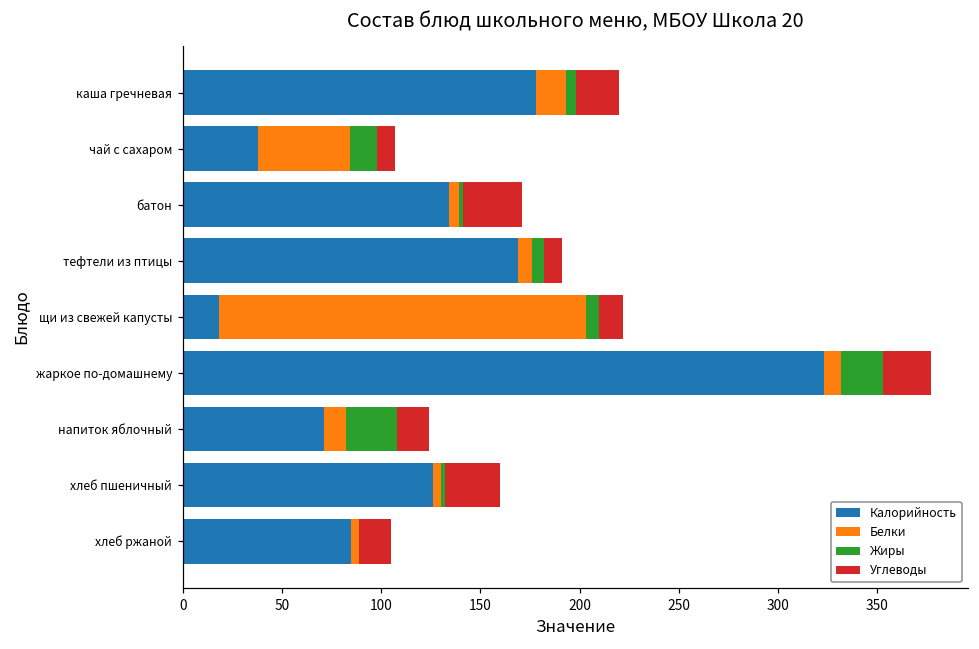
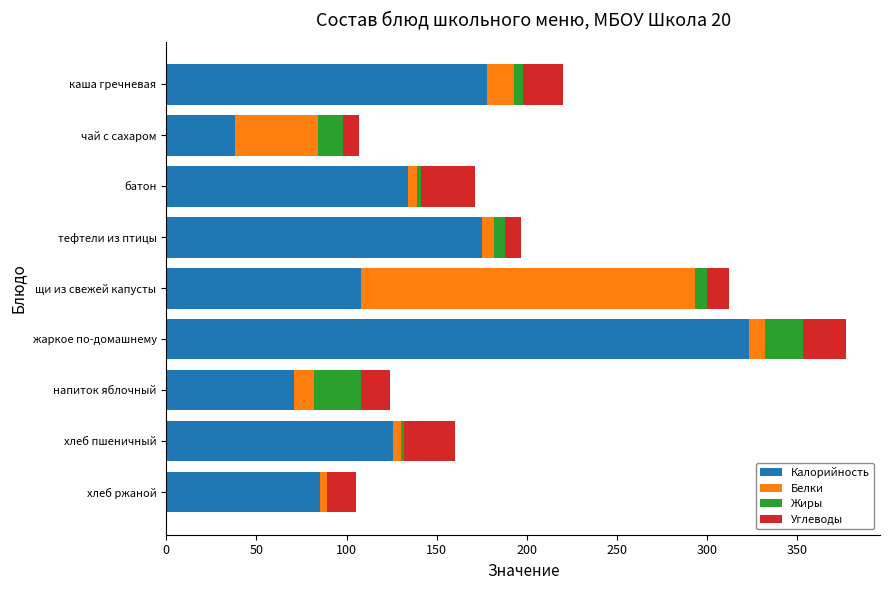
  {
    "Калорийность": {
      "каша гречневая": 178,
      "чай с сахаром": 38,
      "батон": 134,
-     "тефтели из птицы": 169,
-     "щи из свежей капусты": 18,
+     "тефтели из птицы": 175,
+     "щи из свежей капусты": 108,
      "жаркое по-домашнему": 323,
      "напиток яблочный": 71,
      "хлеб пшеничный": 126,
      "хлеб ржаной": 85
    },
    "Белки": {
      "каша гречневая": 15,
      "чай с сахаром": 46,
      "батон": 5,
      "тефтели из птицы": 7,
      "щи из свежей капусты": 185,
      "жаркое по-домашнему": 9,
      "напиток яблочный": 11,
      "хлеб пшеничный": 4,
      "хлеб ржаной": 4
    },
    "Жиры": {
      "каша гречневая": 5,
      "чай с сахаром": 14,
      "батон": 2,
      "тефтели из птицы": 6,
      "щи из свежей капусты": 7,
      "жаркое по-домашнему": 21,
      "напиток яблочный": 26,
      "хлеб пшеничный": 2,
      "хлеб ржаной": 0
    },
    "Углеводы": {
      "каша гречневая": 22,
      "чай с сахаром": 9,
      "батон": 30,
      "тефтели из птицы": 9,
      "щи из свежей капусты": 12,
      "жаркое по-домашнему": 24,
      "напиток яблочный": 16,
      "хлеб пшеничный": 28,
      "хлеб ржаной": 16
    }
  }
